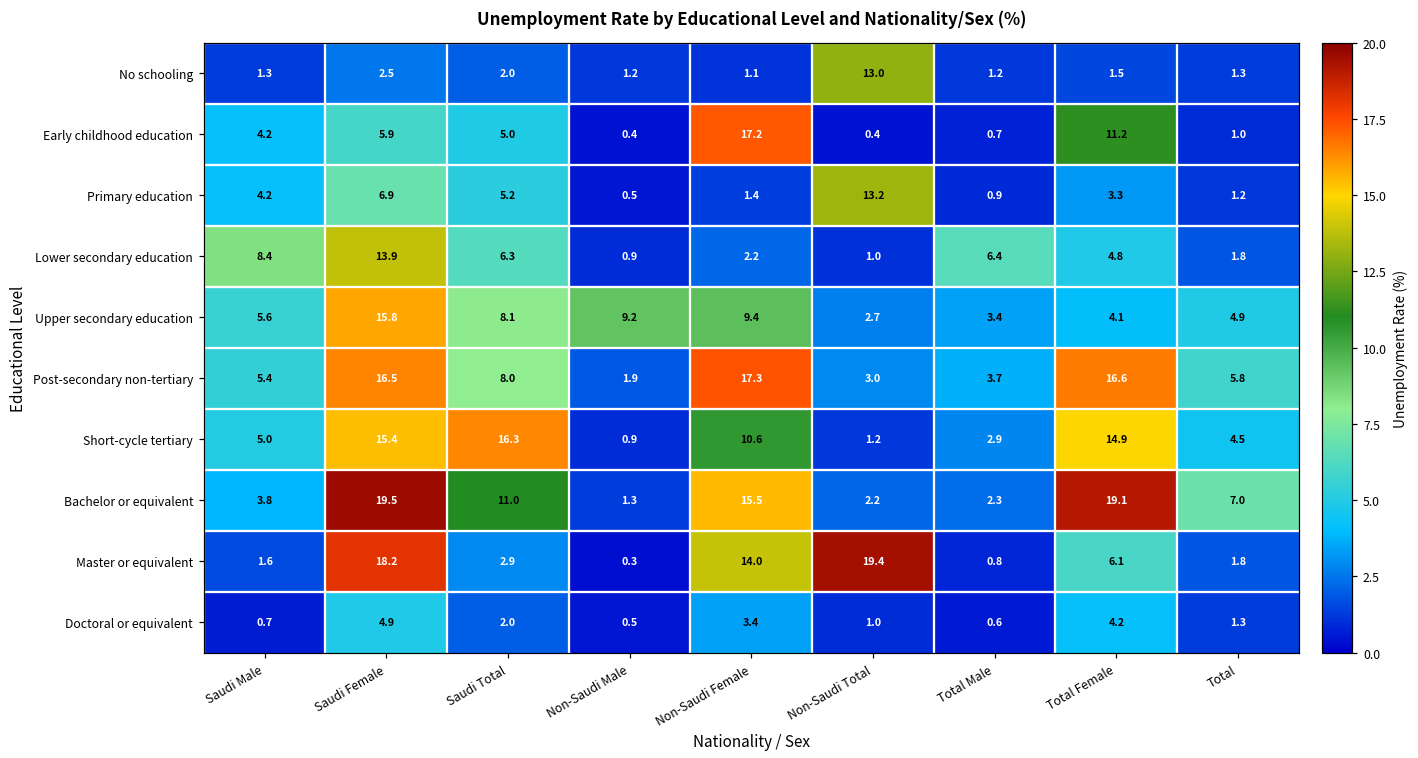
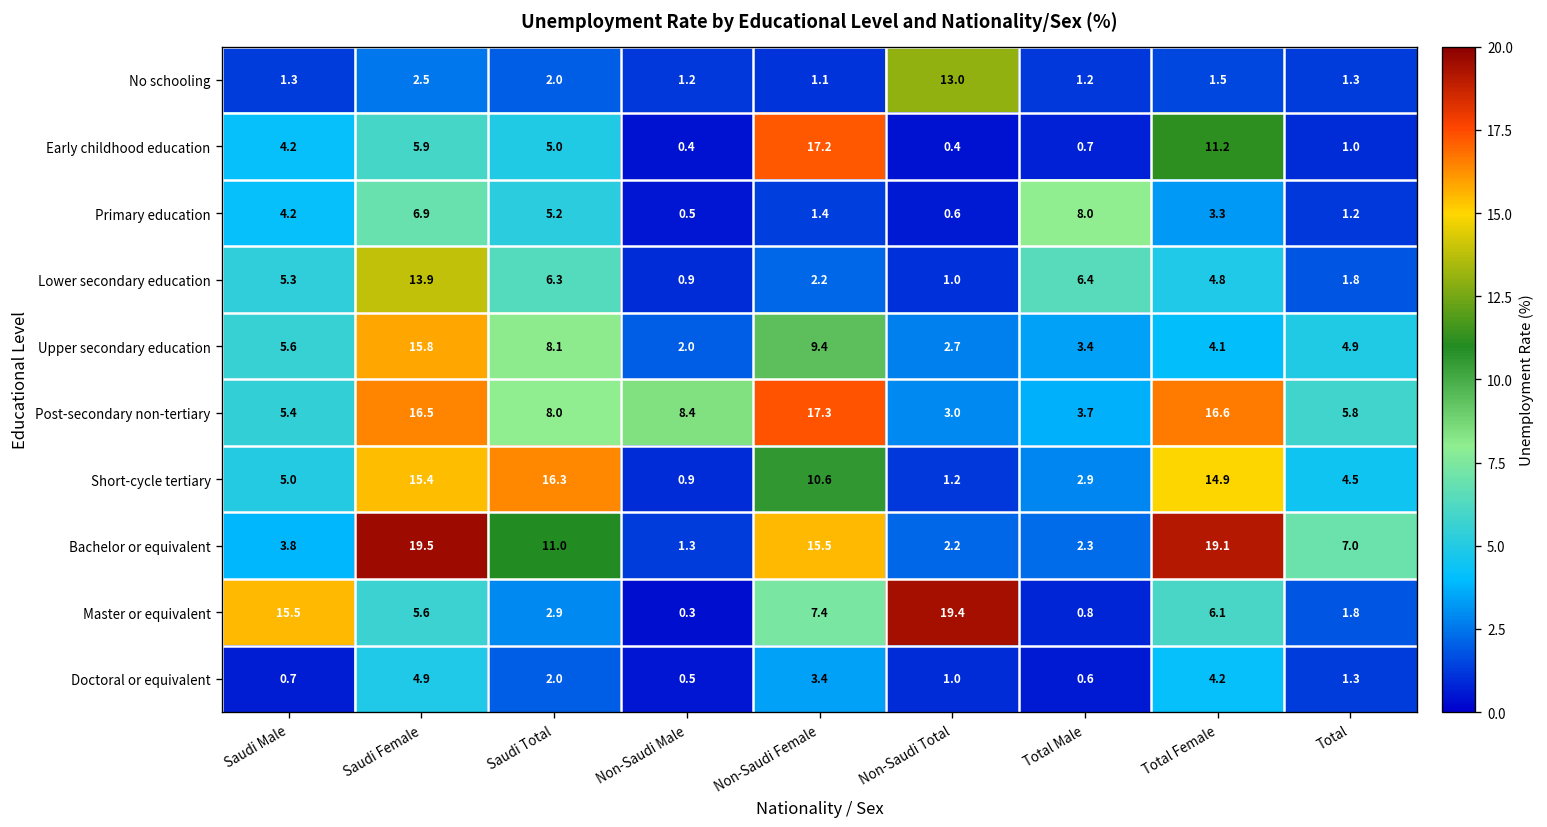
  {
    "No schooling": {
      "Saudi Male": 1.3,
      "Saudi Female": 2.5,
      "Saudi Total": 2.0,
      "Non-Saudi Male": 1.2,
      "Non-Saudi Female": 1.1,
      "Non-Saudi Total": 13.0,
      "Total Male": 1.2,
      "Total Female": 1.5,
      "Total": 1.3
    },
    "Early childhood education": {
      "Saudi Male": 4.2,
      "Saudi Female": 5.9,
      "Saudi Total": 5.0,
      "Non-Saudi Male": 0.4,
      "Non-Saudi Female": 17.2,
      "Non-Saudi Total": 0.4,
      "Total Male": 0.7,
      "Total Female": 11.2,
      "Total": 1.0
    },
    "Primary education": {
      "Saudi Male": 4.2,
      "Saudi Female": 6.9,
      "Saudi Total": 5.2,
      "Non-Saudi Male": 0.5,
      "Non-Saudi Female": 1.4,
-     "Non-Saudi Total": 13.2,
-     "Total Male": 0.9,
+     "Non-Saudi Total": 0.6,
+     "Total Male": 8.0,
      "Total Female": 3.3,
      "Total": 1.2
    },
    "Lower secondary education": {
-     "Saudi Male": 8.4,
+     "Saudi Male": 5.3,
      "Saudi Female": 13.9,
      "Saudi Total": 6.3,
      "Non-Saudi Male": 0.9,
      "Non-Saudi Female": 2.2,
      "Non-Saudi Total": 1.0,
      "Total Male": 6.4,
      "Total Female": 4.8,
      "Total": 1.8
    },
    "Upper secondary education": {
      "Saudi Male": 5.6,
      "Saudi Female": 15.8,
      "Saudi Total": 8.1,
-     "Non-Saudi Male": 9.2,
+     "Non-Saudi Male": 2.0,
      "Non-Saudi Female": 9.4,
      "Non-Saudi Total": 2.7,
      "Total Male": 3.4,
      "Total Female": 4.1,
      "Total": 4.9
    },
    "Post-secondary non-tertiary": {
      "Saudi Male": 5.4,
      "Saudi Female": 16.5,
      "Saudi Total": 8.0,
-     "Non-Saudi Male": 1.9,
+     "Non-Saudi Male": 8.4,
      "Non-Saudi Female": 17.3,
      "Non-Saudi Total": 3.0,
      "Total Male": 3.7,
      "Total Female": 16.6,
      "Total": 5.8
    },
    "Short-cycle tertiary": {
      "Saudi Male": 5.0,
      "Saudi Female": 15.4,
      "Saudi Total": 16.3,
      "Non-Saudi Male": 0.9,
      "Non-Saudi Female": 10.6,
      "Non-Saudi Total": 1.2,
      "Total Male": 2.9,
      "Total Female": 14.9,
      "Total": 4.5
    },
    "Bachelor or equivalent": {
      "Saudi Male": 3.8,
      "Saudi Female": 19.5,
      "Saudi Total": 11.0,
      "Non-Saudi Male": 1.3,
      "Non-Saudi Female": 15.5,
      "Non-Saudi Total": 2.2,
      "Total Male": 2.3,
      "Total Female": 19.1,
      "Total": 7.0
    },
    "Master or equivalent": {
-     "Saudi Male": 1.6,
-     "Saudi Female": 18.2,
+     "Saudi Male": 15.5,
+     "Saudi Female": 5.6,
      "Saudi Total": 2.9,
      "Non-Saudi Male": 0.3,
-     "Non-Saudi Female": 14.0,
+     "Non-Saudi Female": 7.4,
      "Non-Saudi Total": 19.4,
      "Total Male": 0.8,
      "Total Female": 6.1,
      "Total": 1.8
    },
    "Doctoral or equivalent": {
      "Saudi Male": 0.7,
      "Saudi Female": 4.9,
      "Saudi Total": 2.0,
      "Non-Saudi Male": 0.5,
      "Non-Saudi Female": 3.4,
      "Non-Saudi Total": 1.0,
      "Total Male": 0.6,
      "Total Female": 4.2,
      "Total": 1.3
    }
  }
